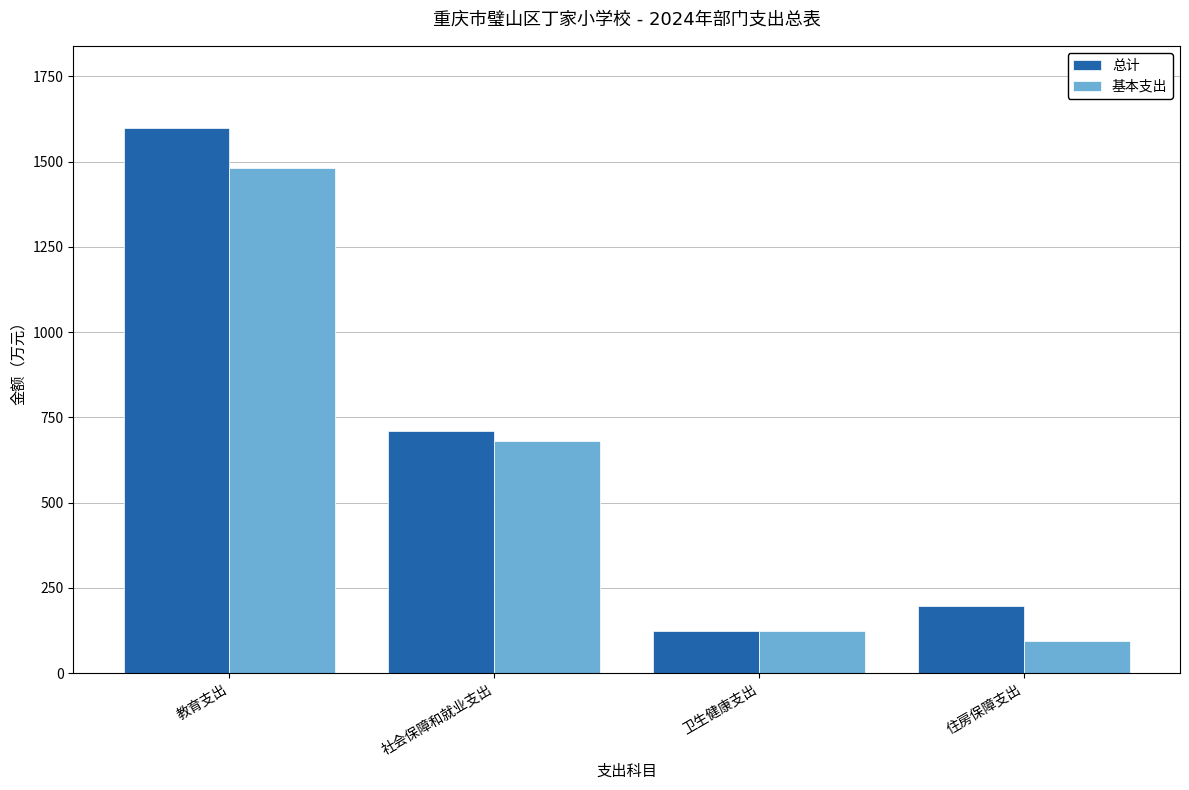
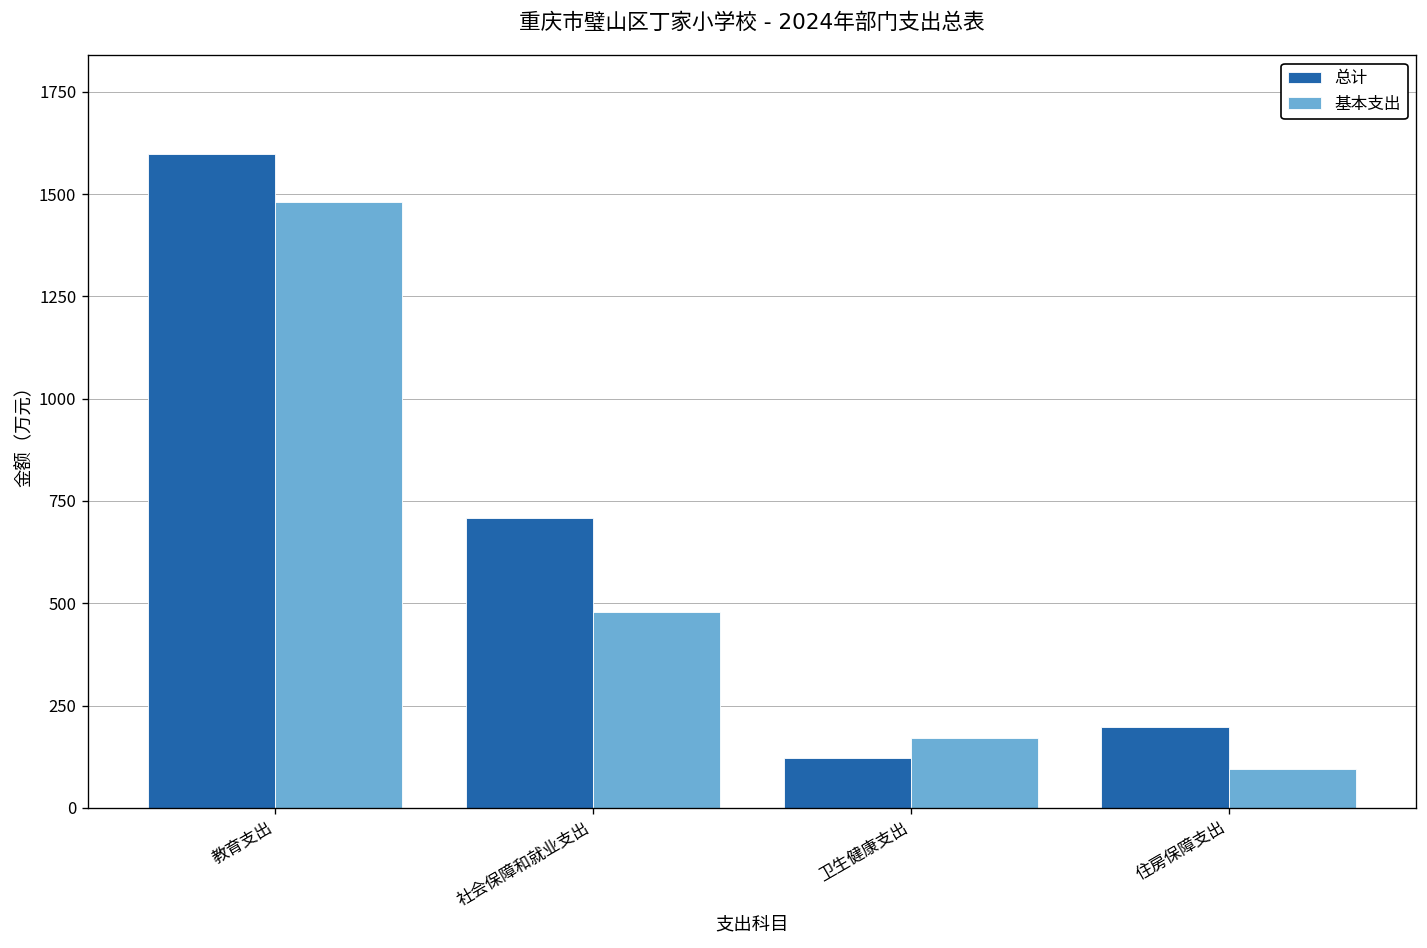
  {
    "总计": {
      "教育支出": 1600,
      "社会保障和就业支出": 710,
      "卫生健康支出": 120,
      "住房保障支出": 200
    },
    "基本支出": {
      "教育支出": 1480,
-     "社会保障和就业支出": 680,
-     "卫生健康支出": 120,
+     "社会保障和就业支出": 480,
+     "卫生健康支出": 170,
      "住房保障支出": 90
    }
  }
